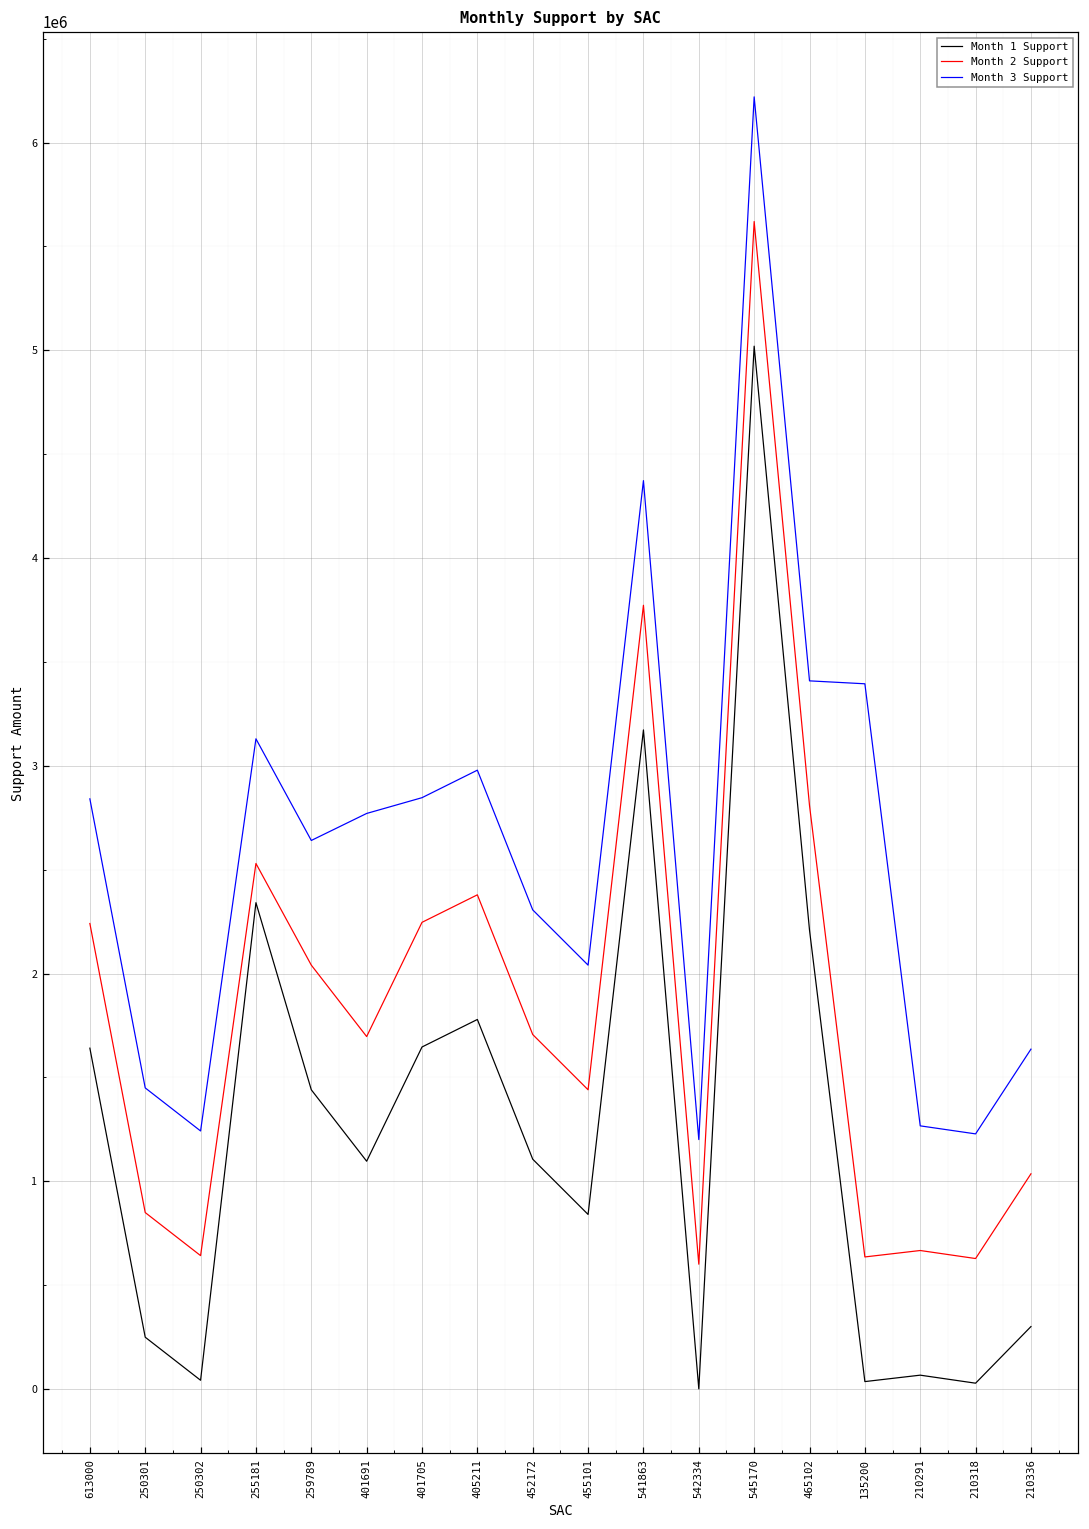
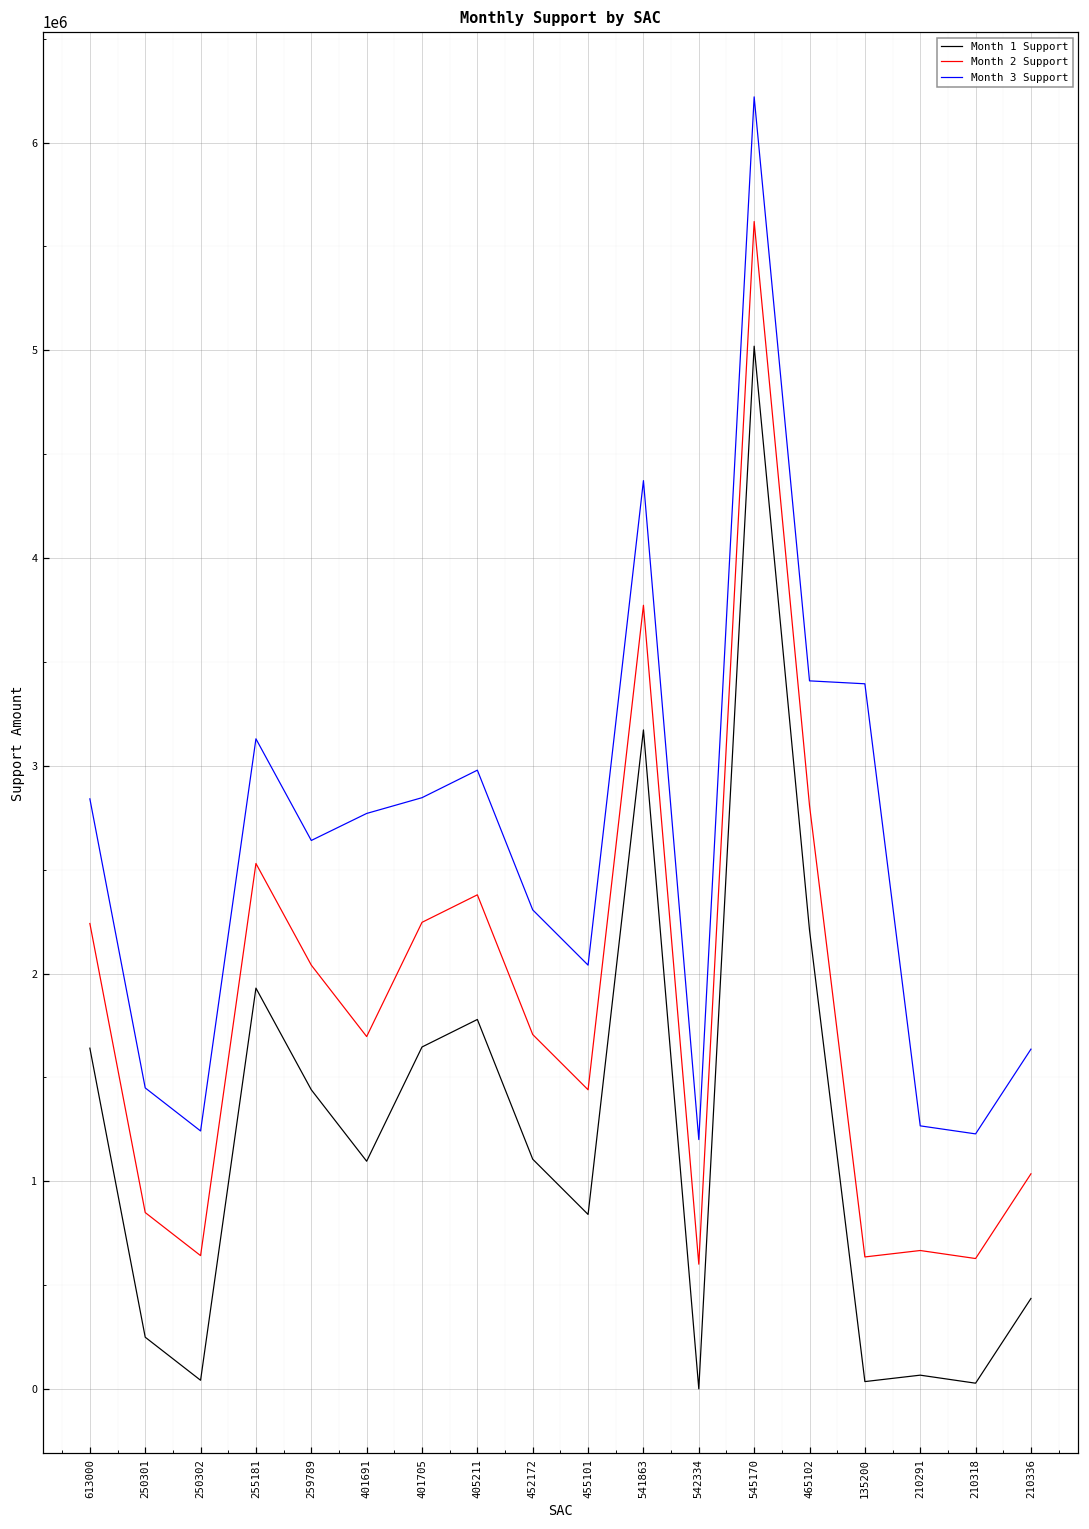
  {
    "Month 1 Support": {
      "613000": 1640000,
      "250301": 250000,
      "250302": 40000,
-     "255181": 2340000,
+     "255181": 1930000,
      "259789": 1440000,
      "401691": 1100000,
      "401705": 1650000,
      "405211": 1780000,
      "452172": 1110000,
      "455101": 840000,
      "541863": 3170000,
      "542334": 0,
      "545170": 5020000,
      "465102": 2210000,
      "135200": 40000,
      "210291": 70000,
      "210318": 30000,
-     "210336": 300000
+     "210336": 440000
    },
    "Month 2 Support": {
      "613000": 2240000,
      "250301": 850000,
      "250302": 640000,
      "255181": 2530000,
      "259789": 2040000,
      "401691": 1700000,
      "401705": 2250000,
      "405211": 2380000,
      "452172": 1710000,
      "455101": 1440000,
      "541863": 3770000,
      "542334": 600000,
      "545170": 5620000,
      "465102": 2810000,
      "135200": 640000,
      "210291": 670000,
      "210318": 630000,
      "210336": 1040000
    },
    "Month 3 Support": {
      "613000": 2840000,
      "250301": 1450000,
      "250302": 1240000,
      "255181": 3130000,
      "259789": 2640000,
      "401691": 2770000,
      "401705": 2850000,
      "405211": 2980000,
      "452172": 2310000,
      "455101": 2040000,
      "541863": 4370000,
      "542334": 1200000,
      "545170": 6220000,
      "465102": 3410000,
      "135200": 3390000,
      "210291": 1270000,
      "210318": 1230000,
      "210336": 1640000
    }
  }
